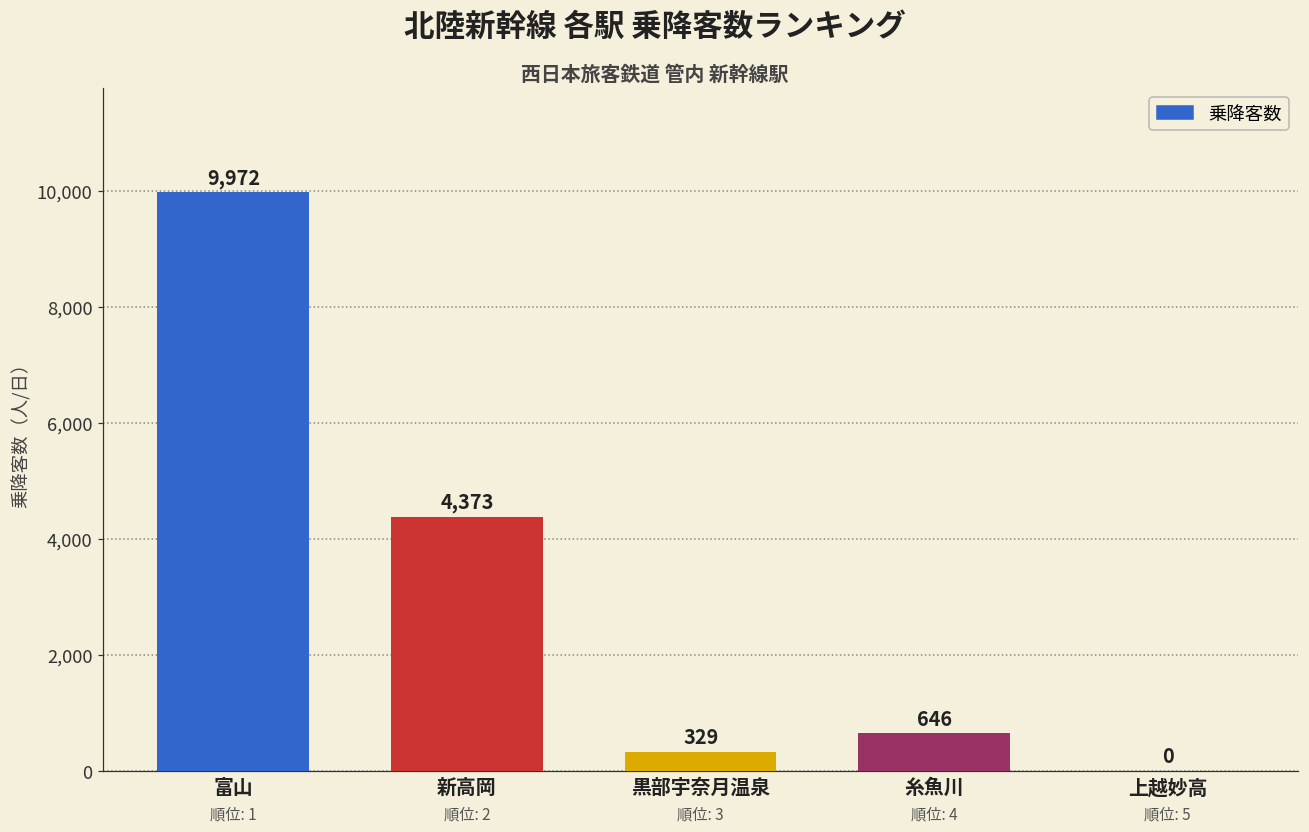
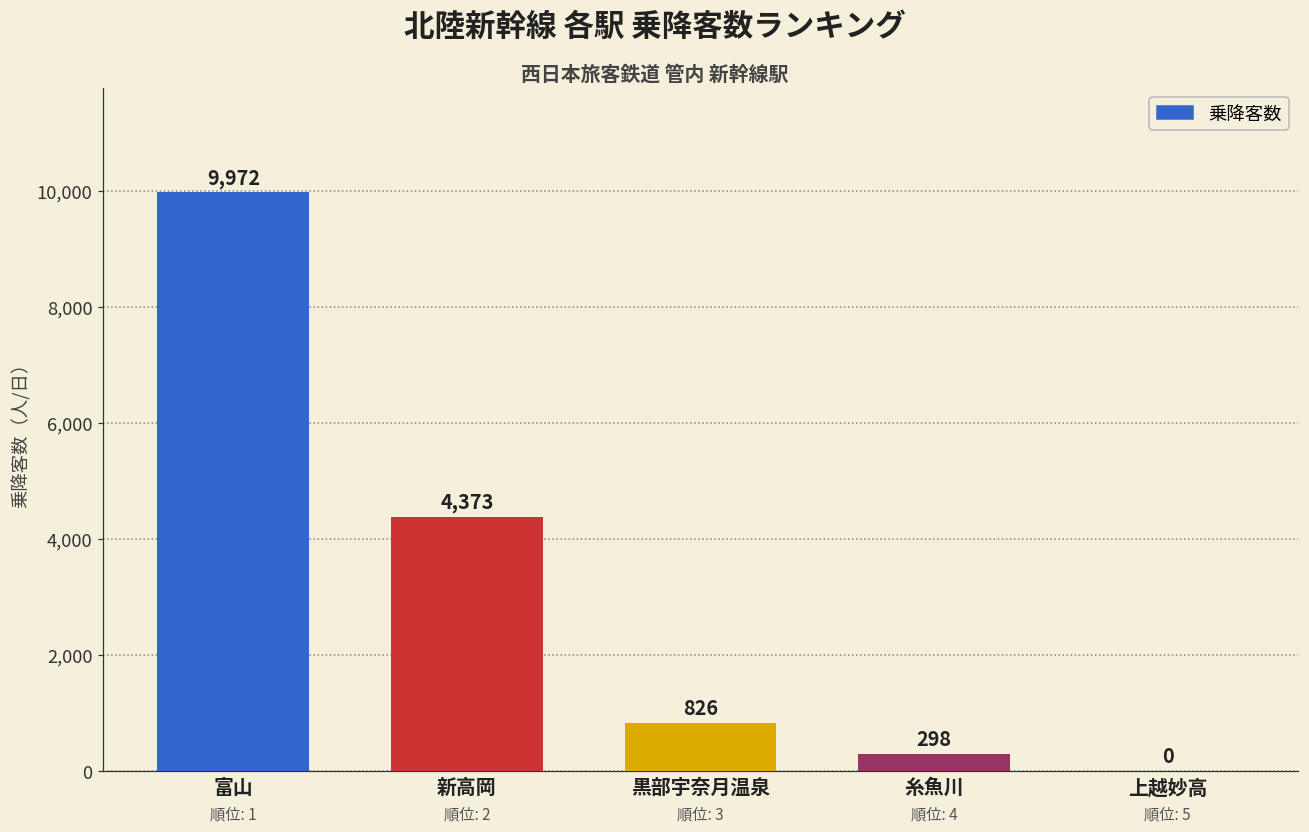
  {
    "富山": "9,972",
    "新高岡": "4,373",
-   "黒部宇奈月温泉": "329",
-   "糸魚川": "646",
+   "黒部宇奈月温泉": "826",
+   "糸魚川": "298",
    "上越妙高": "0"
  }
